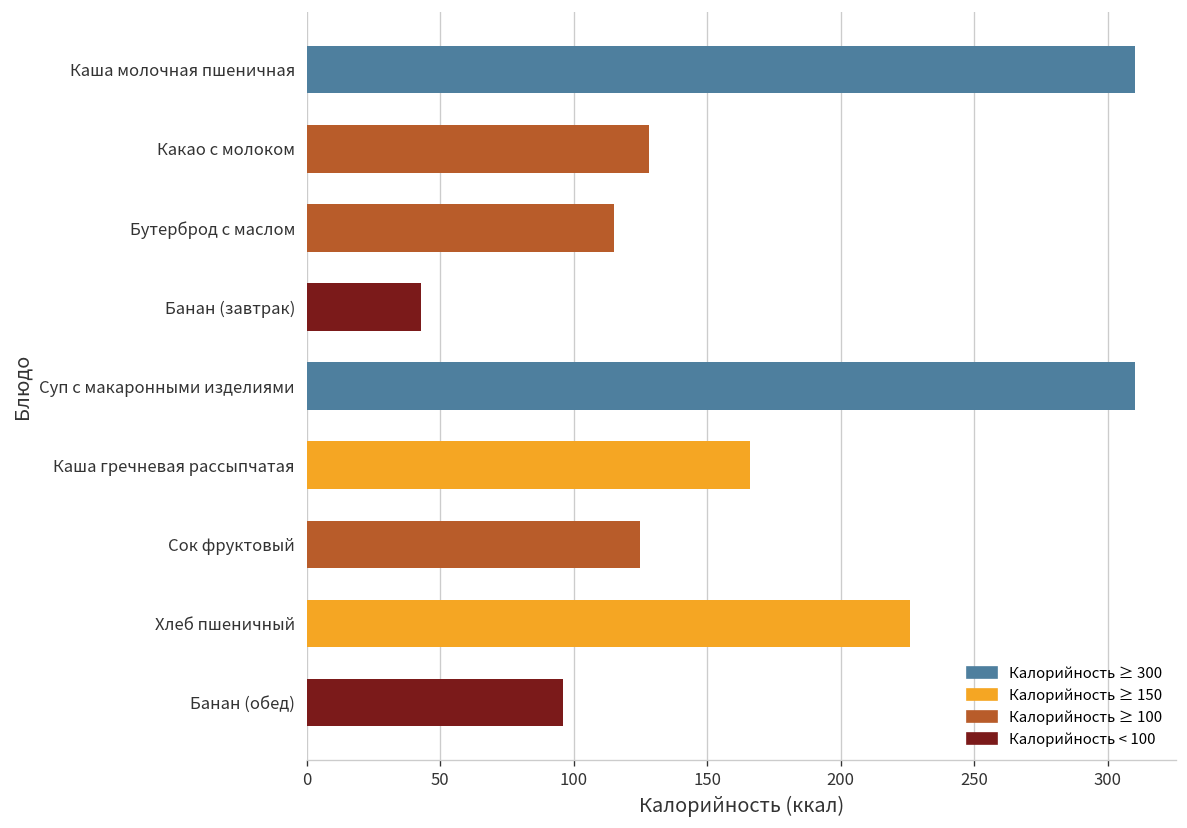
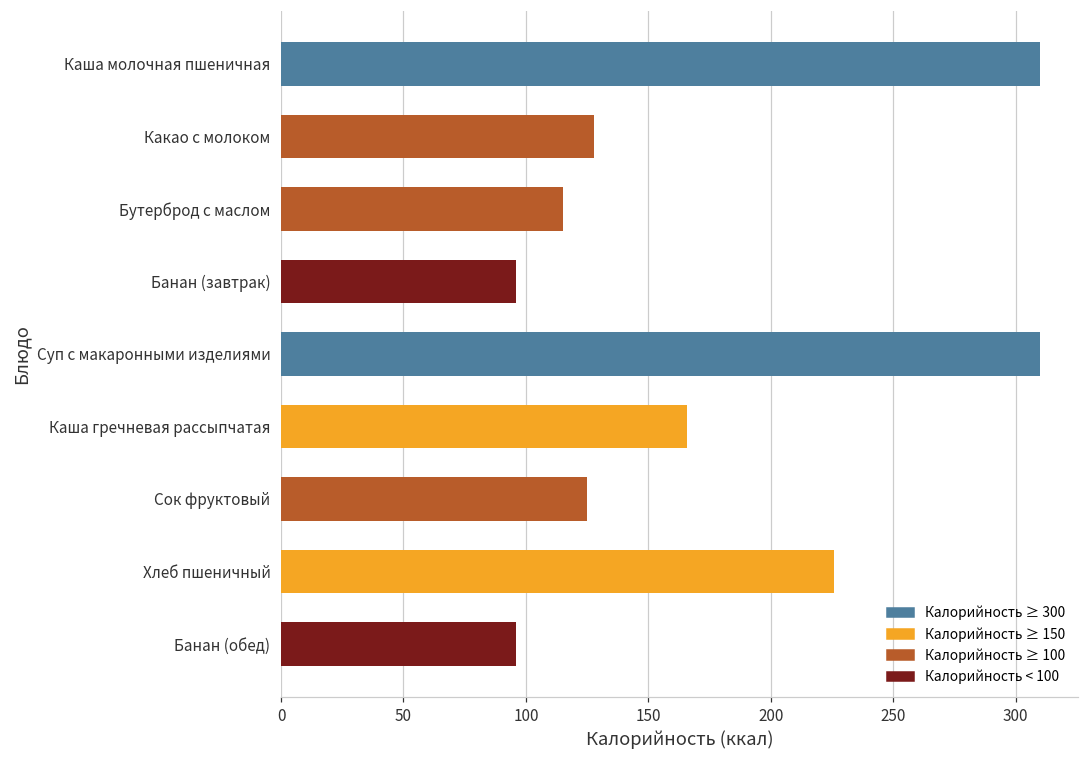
  {
    "Каша молочная пшеничная": 310,
    "Какао с молоком": 128,
    "Бутерброд с маслом": 115,
-   "Банан (завтрак)": 43,
+   "Банан (завтрак)": 96,
    "Суп с макаронными изделиями": 310,
    "Каша гречневая рассыпчатая": 166,
    "Сок фруктовый": 125,
    "Хлеб пшеничный": 226,
    "Банан (обед)": 96
  }
